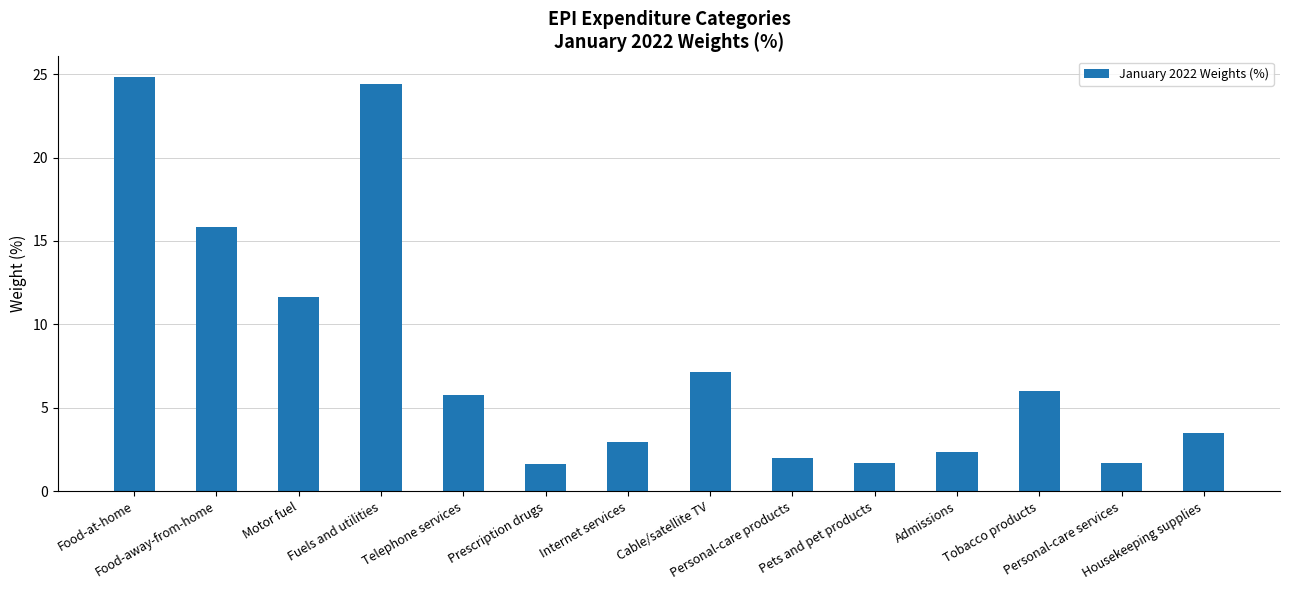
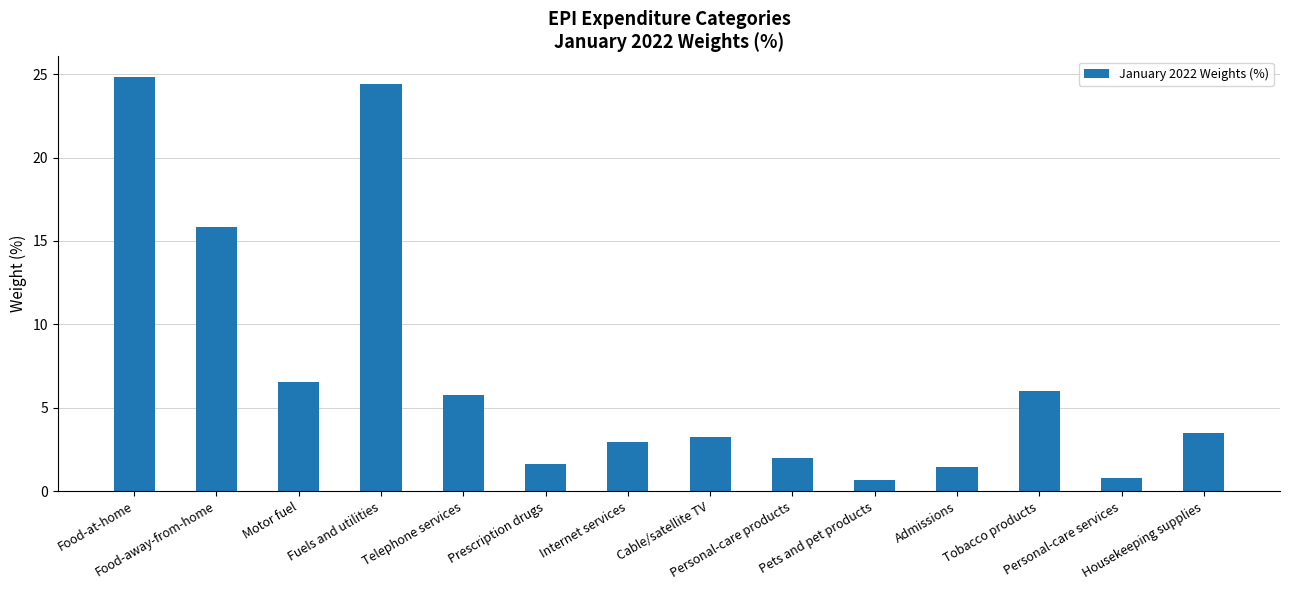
  {
    "Food-at-home": 24.8,
    "Food-away-from-home": 15.8,
-   "Motor fuel": 11.6,
+   "Motor fuel": 6.5,
    "Fuels and utilities": 24.4,
    "Telephone services": 5.8,
    "Prescription drugs": 1.6,
    "Internet services": 2.9,
-   "Cable/satellite TV": 7.2,
+   "Cable/satellite TV": 3.2,
    "Personal-care products": 2.0,
-   "Pets and pet products": 1.7,
-   "Admissions": 2.4,
+   "Pets and pet products": 0.7,
+   "Admissions": 1.4,
    "Tobacco products": 6.0,
-   "Personal-care services": 1.7,
+   "Personal-care services": 0.8,
    "Housekeeping supplies": 3.5
  }
